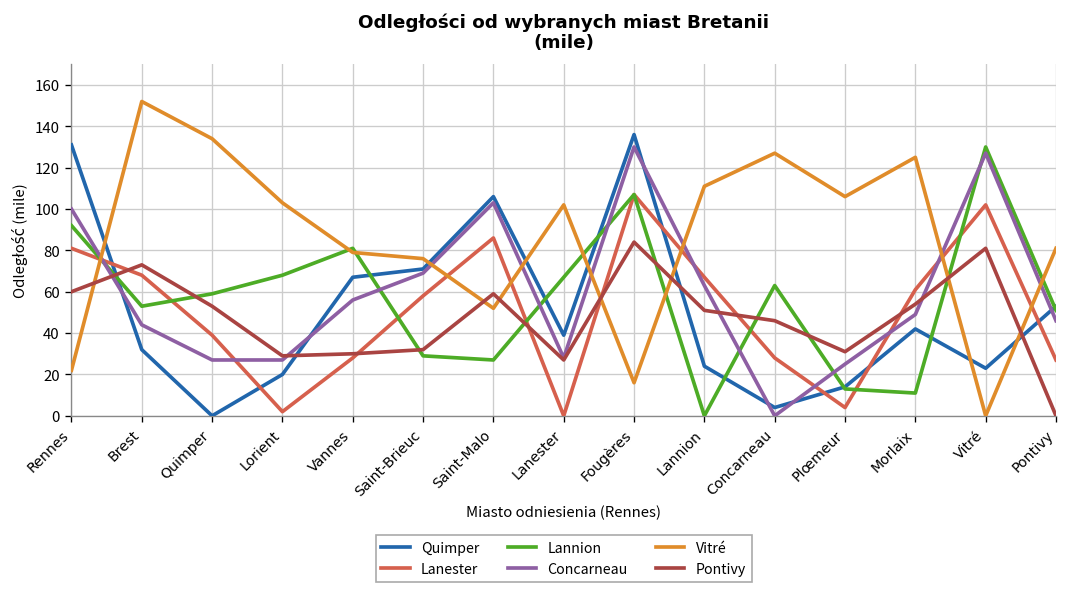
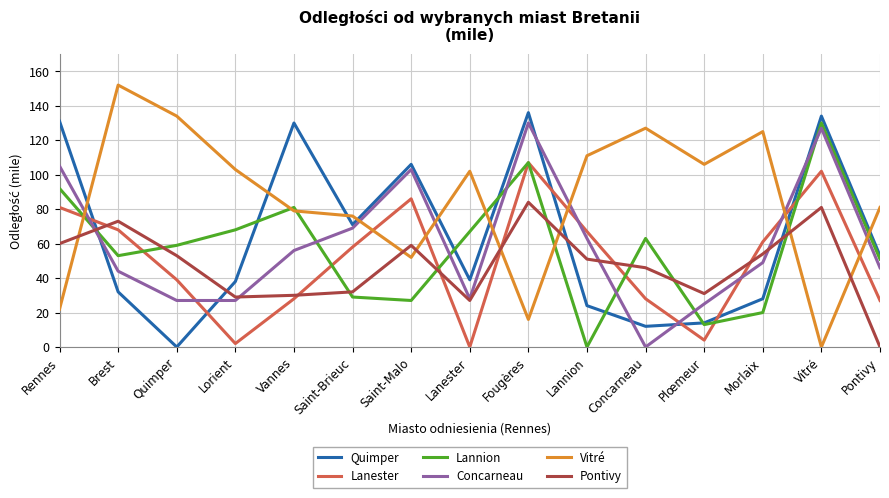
  {
    "Quimper": {
      "Rennes": 131,
      "Brest": 32,
      "Quimper": 0,
-     "Lorient": 20,
-     "Vannes": 67,
+     "Lorient": 38,
+     "Vannes": 130,
      "Saint-Brieuc": 71,
      "Saint-Malo": 106,
      "Lanester": 39,
      "Fougères": 136,
      "Lannion": 24,
-     "Concarneau": 4,
-     "Morlaix": 42,
-     "Vitré": 23,
+     "Concarneau": 12,
+     "Morlaix": 28,
+     "Vitré": 134,
      "Pontivy": 53
    },
    "Lannion": {
      "Rennes": 92,
      "Brest": 53,
      "Quimper": 59,
      "Lorient": 68,
      "Vannes": 81,
      "Saint-Brieuc": 29,
      "Saint-Malo": 27,
      "Lanester": 67,
      "Lannion": 0,
      "Concarneau": 63,
-     "Morlaix": 11,
+     "Morlaix": 20,
      "Vitré": 130,
      "Pontivy": 51
    },
    "Concarneau": {
-     "Rennes": 100,
+     "Rennes": 105,
      "Brest": 44,
      "Quimper": 27,
      "Lorient": 27,
      "Vannes": 56,
      "Saint-Brieuc": 69,
      "Saint-Malo": 103,
      "Fougères": 130,
      "Lannion": 63,
      "Concarneau": 0,
      "Plœmeur": 25,
      "Morlaix": 49,
      "Vitré": 127,
      "Pontivy": 46
    }
  }
